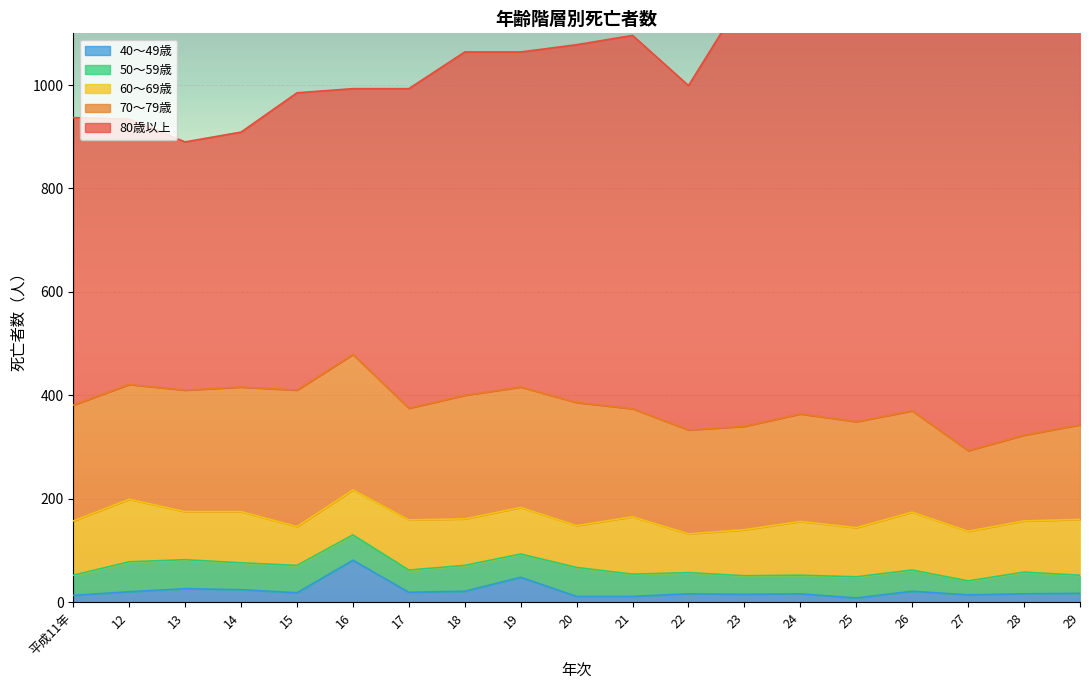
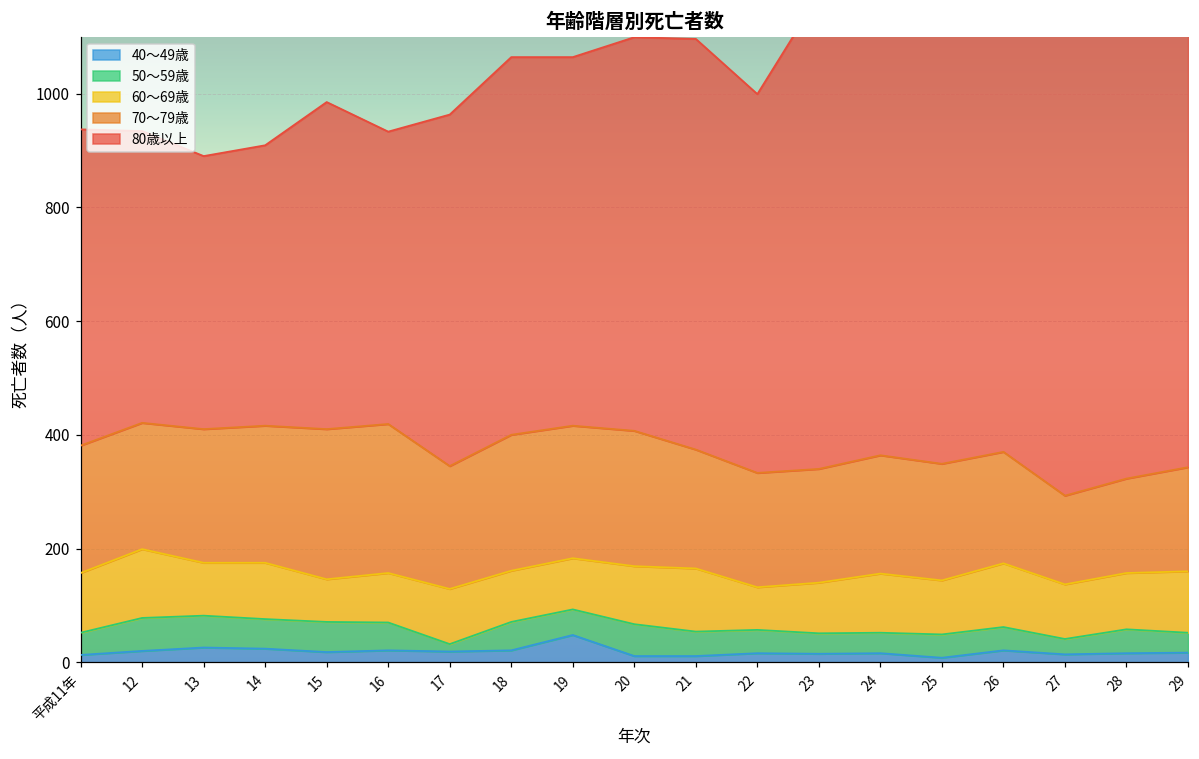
  {
    "40～49歳": {
      "平成11年": 10,
      "12": 20,
      "13": 30,
      "14": 20,
      "15": 20,
-     "16": 80,
+     "16": 20,
      "17": 20,
      "18": 20,
      "19": 50,
      "20": 10,
      "21": 10,
      "22": 20,
      "23": 20,
      "24": 20,
      "25": 10,
      "26": 20,
      "27": 10,
      "28": 20,
      "29": 20
    },
    "50～59歳": {
      "平成11年": 40,
      "12": 60,
      "13": 60,
      "14": 50,
      "15": 50,
      "16": 50,
-     "17": 40,
+     "17": 10,
      "18": 50,
      "19": 50,
      "20": 60,
      "21": 40,
      "22": 40,
      "23": 40,
      "24": 40,
      "25": 40,
      "26": 40,
      "27": 30,
      "28": 40,
      "29": 40
    },
    "60～69歳": {
      "平成11年": 110,
      "12": 120,
      "13": 90,
      "14": 100,
      "15": 80,
      "16": 90,
      "17": 100,
      "18": 90,
      "19": 90,
-     "20": 80,
+     "20": 100,
      "21": 110,
      "22": 80,
      "23": 90,
      "24": 100,
      "25": 100,
      "26": 110,
      "27": 100,
      "28": 100,
      "29": 110
    }
  }
